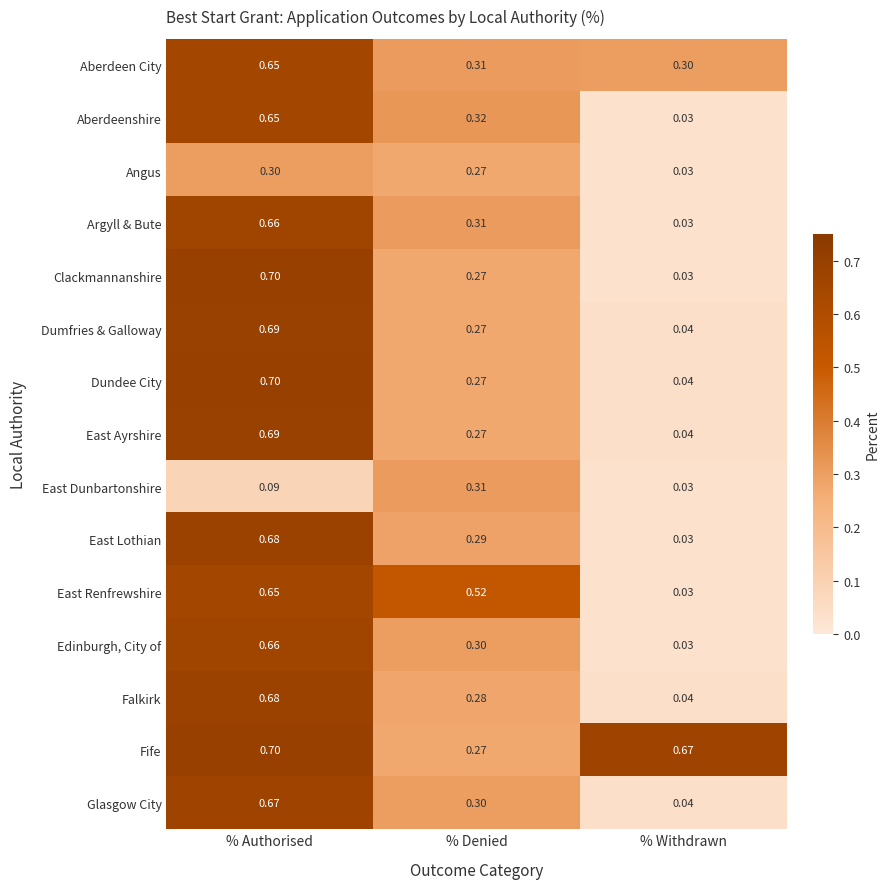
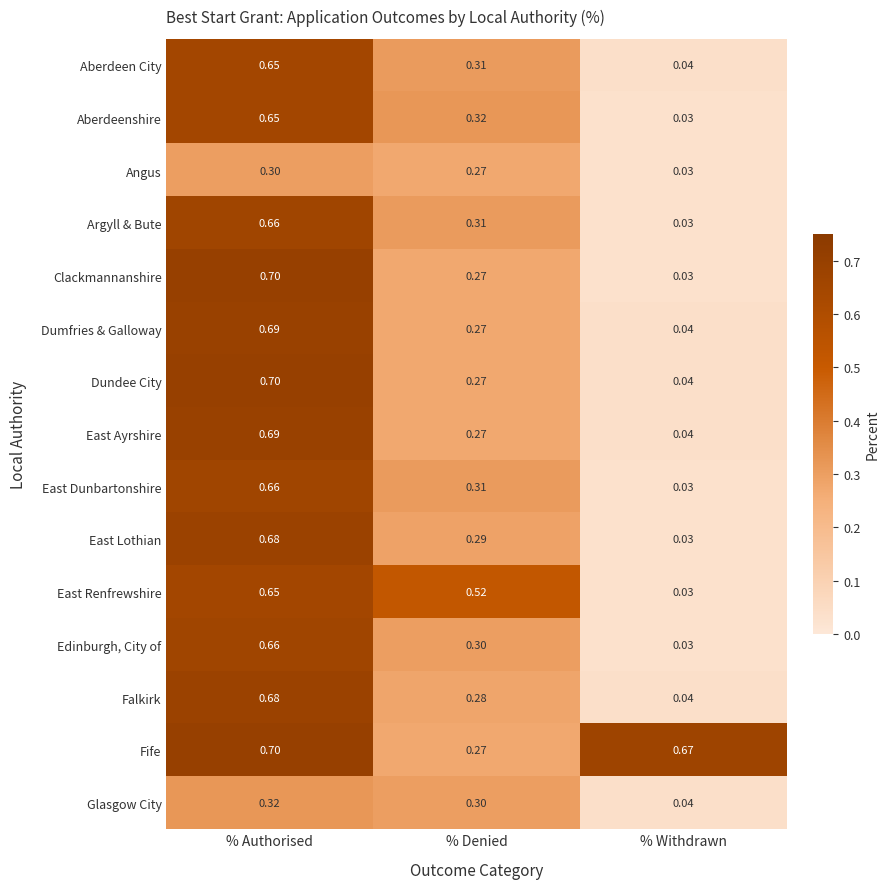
  {
    "Aberdeen City": {
      "% Authorised": 0.65,
      "% Denied": 0.31,
-     "% Withdrawn": 0.30
+     "% Withdrawn": 0.04
    },
    "Aberdeenshire": {
      "% Authorised": 0.65,
      "% Denied": 0.32,
      "% Withdrawn": 0.03
    },
    "Angus": {
      "% Authorised": 0.30,
      "% Denied": 0.27,
      "% Withdrawn": 0.03
    },
    "Argyll & Bute": {
      "% Authorised": 0.66,
      "% Denied": 0.31,
      "% Withdrawn": 0.03
    },
    "Clackmannanshire": {
      "% Authorised": 0.70,
      "% Denied": 0.27,
      "% Withdrawn": 0.03
    },
    "Dumfries & Galloway": {
      "% Authorised": 0.69,
      "% Denied": 0.27,
      "% Withdrawn": 0.04
    },
    "Dundee City": {
      "% Authorised": 0.70,
      "% Denied": 0.27,
      "% Withdrawn": 0.04
    },
    "East Ayrshire": {
      "% Authorised": 0.69,
      "% Denied": 0.27,
      "% Withdrawn": 0.04
    },
    "East Dunbartonshire": {
-     "% Authorised": 0.09,
+     "% Authorised": 0.66,
      "% Denied": 0.31,
      "% Withdrawn": 0.03
    },
    "East Lothian": {
      "% Authorised": 0.68,
      "% Denied": 0.29,
      "% Withdrawn": 0.03
    },
    "East Renfrewshire": {
      "% Authorised": 0.65,
      "% Denied": 0.52,
      "% Withdrawn": 0.03
    },
    "Edinburgh, City of": {
      "% Authorised": 0.66,
      "% Denied": 0.30,
      "% Withdrawn": 0.03
    },
    "Falkirk": {
      "% Authorised": 0.68,
      "% Denied": 0.28,
      "% Withdrawn": 0.04
    },
    "Fife": {
      "% Authorised": 0.70,
      "% Denied": 0.27,
      "% Withdrawn": 0.67
    },
    "Glasgow City": {
-     "% Authorised": 0.67,
+     "% Authorised": 0.32,
      "% Denied": 0.30,
      "% Withdrawn": 0.04
    }
  }
